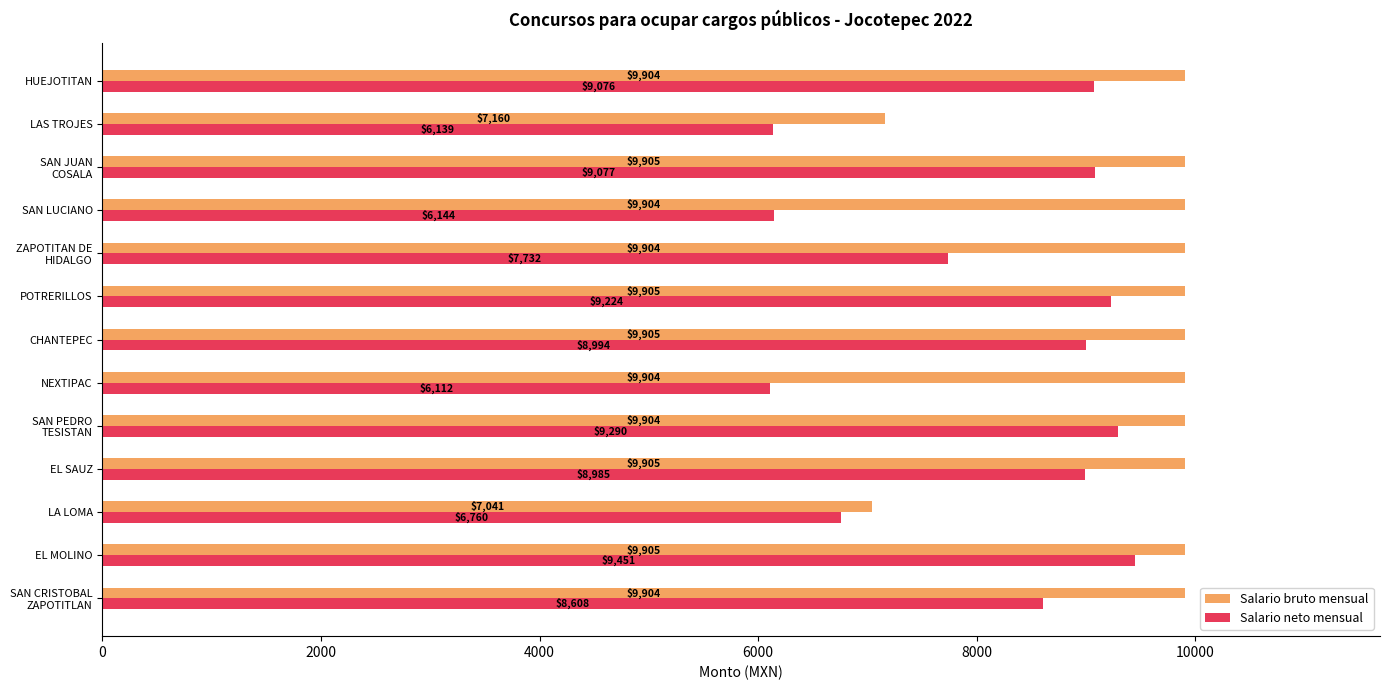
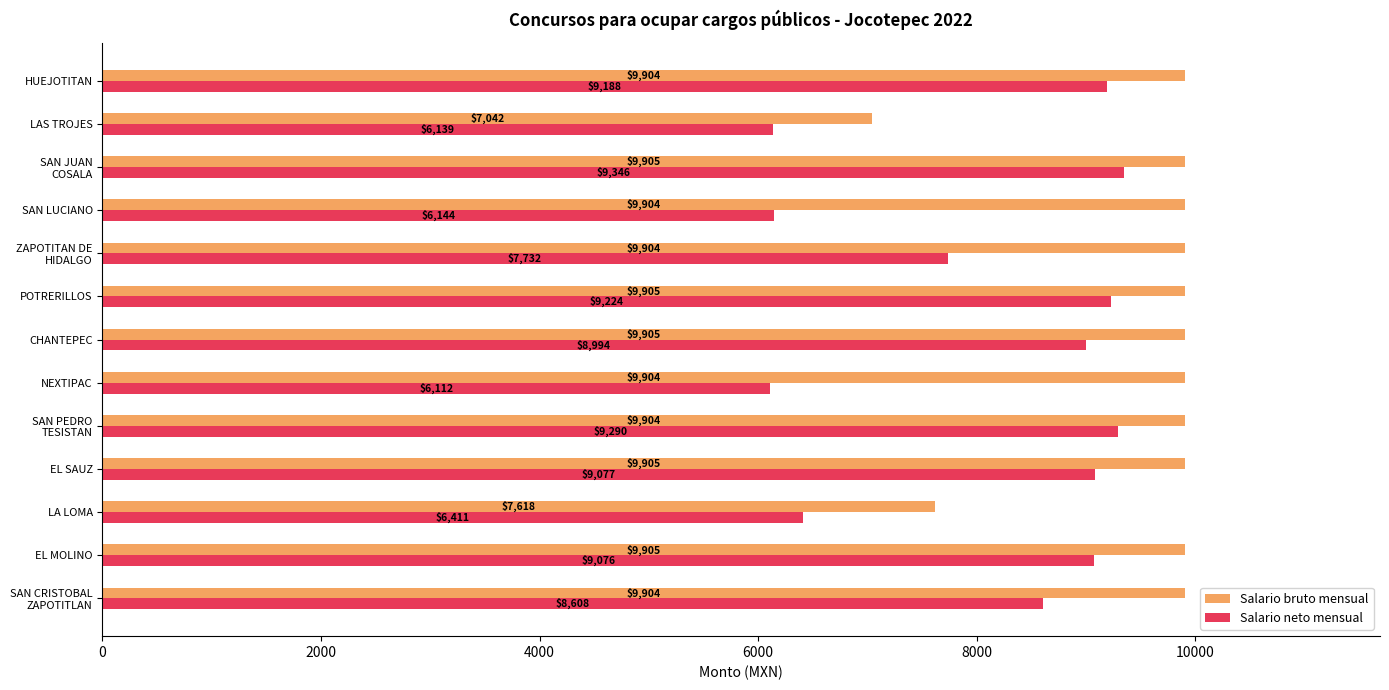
  {
    "Salario bruto mensual": {
      "HUEJOTITAN": "$9,904",
-     "LAS TROJES": "$7,160",
+     "LAS TROJES": "$7,042",
      "SAN JUAN COSALA": "$9,905",
      "SAN LUCIANO": "$9,904",
      "ZAPOTITAN DE HIDALGO": "$9,904",
      "POTRERILLOS": "$9,905",
      "CHANTEPEC": "$9,905",
      "NEXTIPAC": "$9,904",
      "SAN PEDRO TESISTAN": "$9,904",
      "EL SAUZ": "$9,905",
-     "LA LOMA": "$7,041",
+     "LA LOMA": "$7,618",
      "EL MOLINO": "$9,905",
      "SAN CRISTOBAL ZAPOTITLAN": "$9,904"
    },
    "Salario neto mensual": {
-     "HUEJOTITAN": "$9,076",
+     "HUEJOTITAN": "$9,188",
      "LAS TROJES": "$6,139",
-     "SAN JUAN COSALA": "$9,077",
+     "SAN JUAN COSALA": "$9,346",
      "SAN LUCIANO": "$6,144",
      "ZAPOTITAN DE HIDALGO": "$7,732",
      "POTRERILLOS": "$9,224",
      "CHANTEPEC": "$8,994",
      "NEXTIPAC": "$6,112",
      "SAN PEDRO TESISTAN": "$9,290",
-     "EL SAUZ": "$8,985",
-     "LA LOMA": "$6,760",
-     "EL MOLINO": "$9,451",
+     "EL SAUZ": "$9,077",
+     "LA LOMA": "$6,411",
+     "EL MOLINO": "$9,076",
      "SAN CRISTOBAL ZAPOTITLAN": "$8,608"
    }
  }
